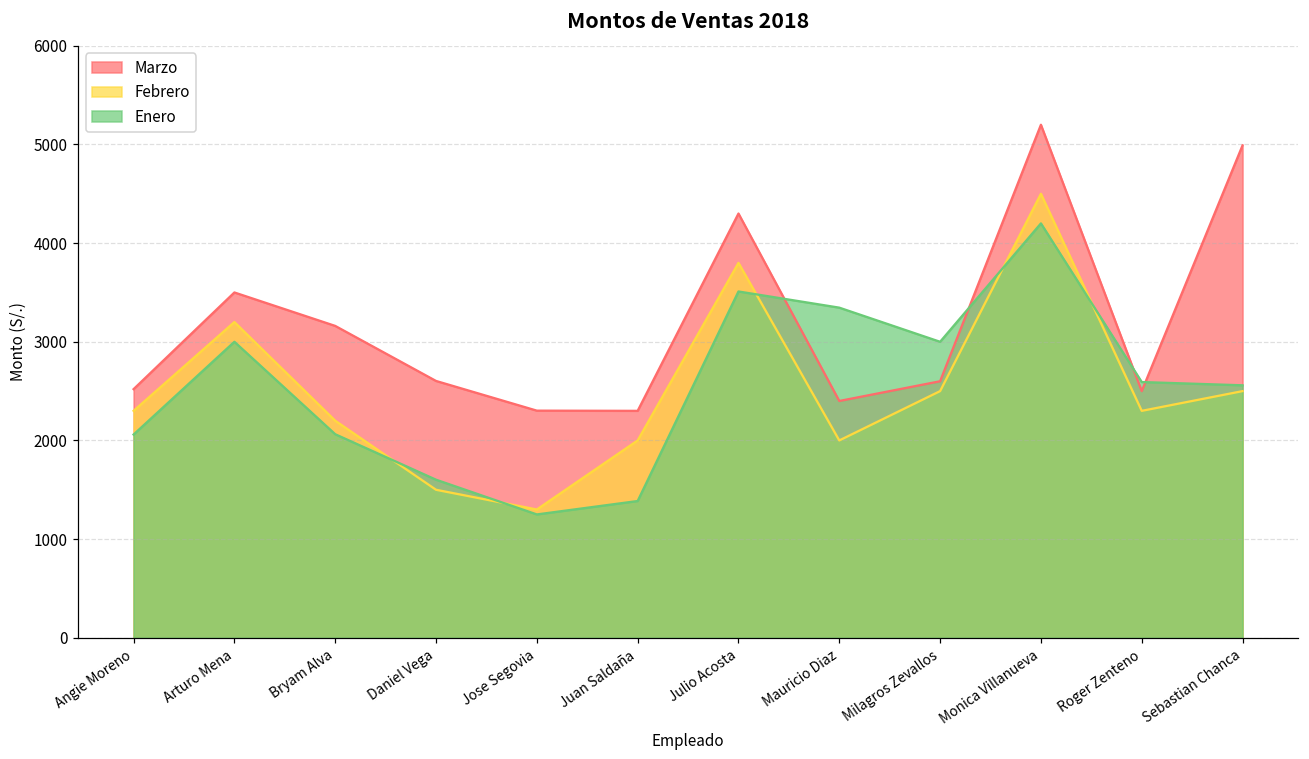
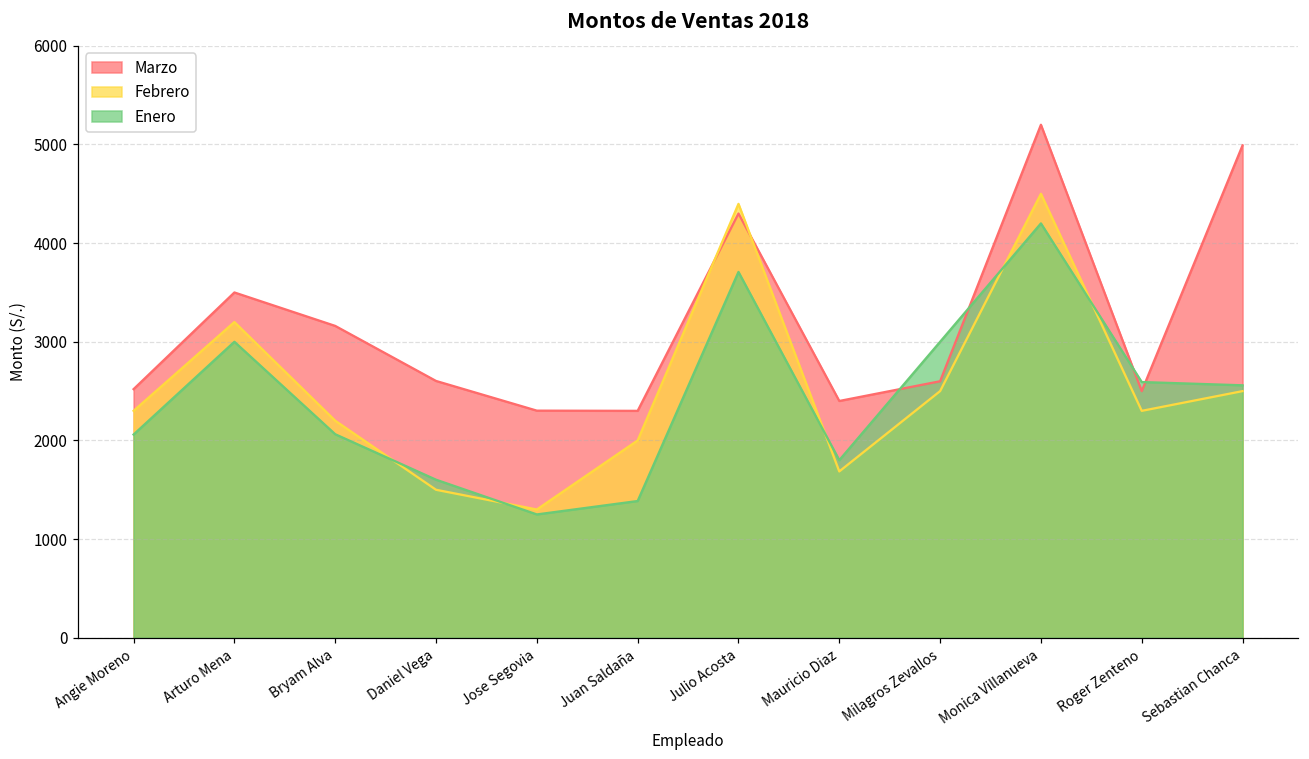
  {
    "Marzo": {
      "Angie Moreno": 2500,
      "Arturo Mena": 3500,
      "Bryam Alva": 3200,
      "Daniel Vega": 2600,
      "Jose Segovia": 2300,
      "Juan Saldaña": 2300,
      "Julio Acosta": 4300,
      "Mauricio Diaz": 2400,
      "Milagros Zevallos": 2600,
      "Monica Villanueva": 5200,
      "Roger Zenteno": 2500,
      "Sebastian Chanca": 5000
    },
    "Febrero": {
      "Angie Moreno": 2300,
      "Arturo Mena": 3200,
      "Bryam Alva": 2200,
      "Daniel Vega": 1500,
      "Jose Segovia": 1300,
      "Juan Saldaña": 2000,
-     "Julio Acosta": 3800,
-     "Mauricio Diaz": 2000,
+     "Julio Acosta": 4400,
+     "Mauricio Diaz": 1700,
      "Milagros Zevallos": 2500,
      "Monica Villanueva": 4500,
      "Roger Zenteno": 2300,
      "Sebastian Chanca": 2500
    },
    "Enero": {
      "Angie Moreno": 2100,
      "Arturo Mena": 3000,
      "Bryam Alva": 2100,
      "Daniel Vega": 1600,
      "Jose Segovia": 1300,
      "Juan Saldaña": 1400,
-     "Julio Acosta": 3500,
-     "Mauricio Diaz": 3300,
+     "Julio Acosta": 3700,
+     "Mauricio Diaz": 1800,
      "Milagros Zevallos": 3000,
      "Monica Villanueva": 4200,
      "Roger Zenteno": 2600,
      "Sebastian Chanca": 2600
    }
  }
